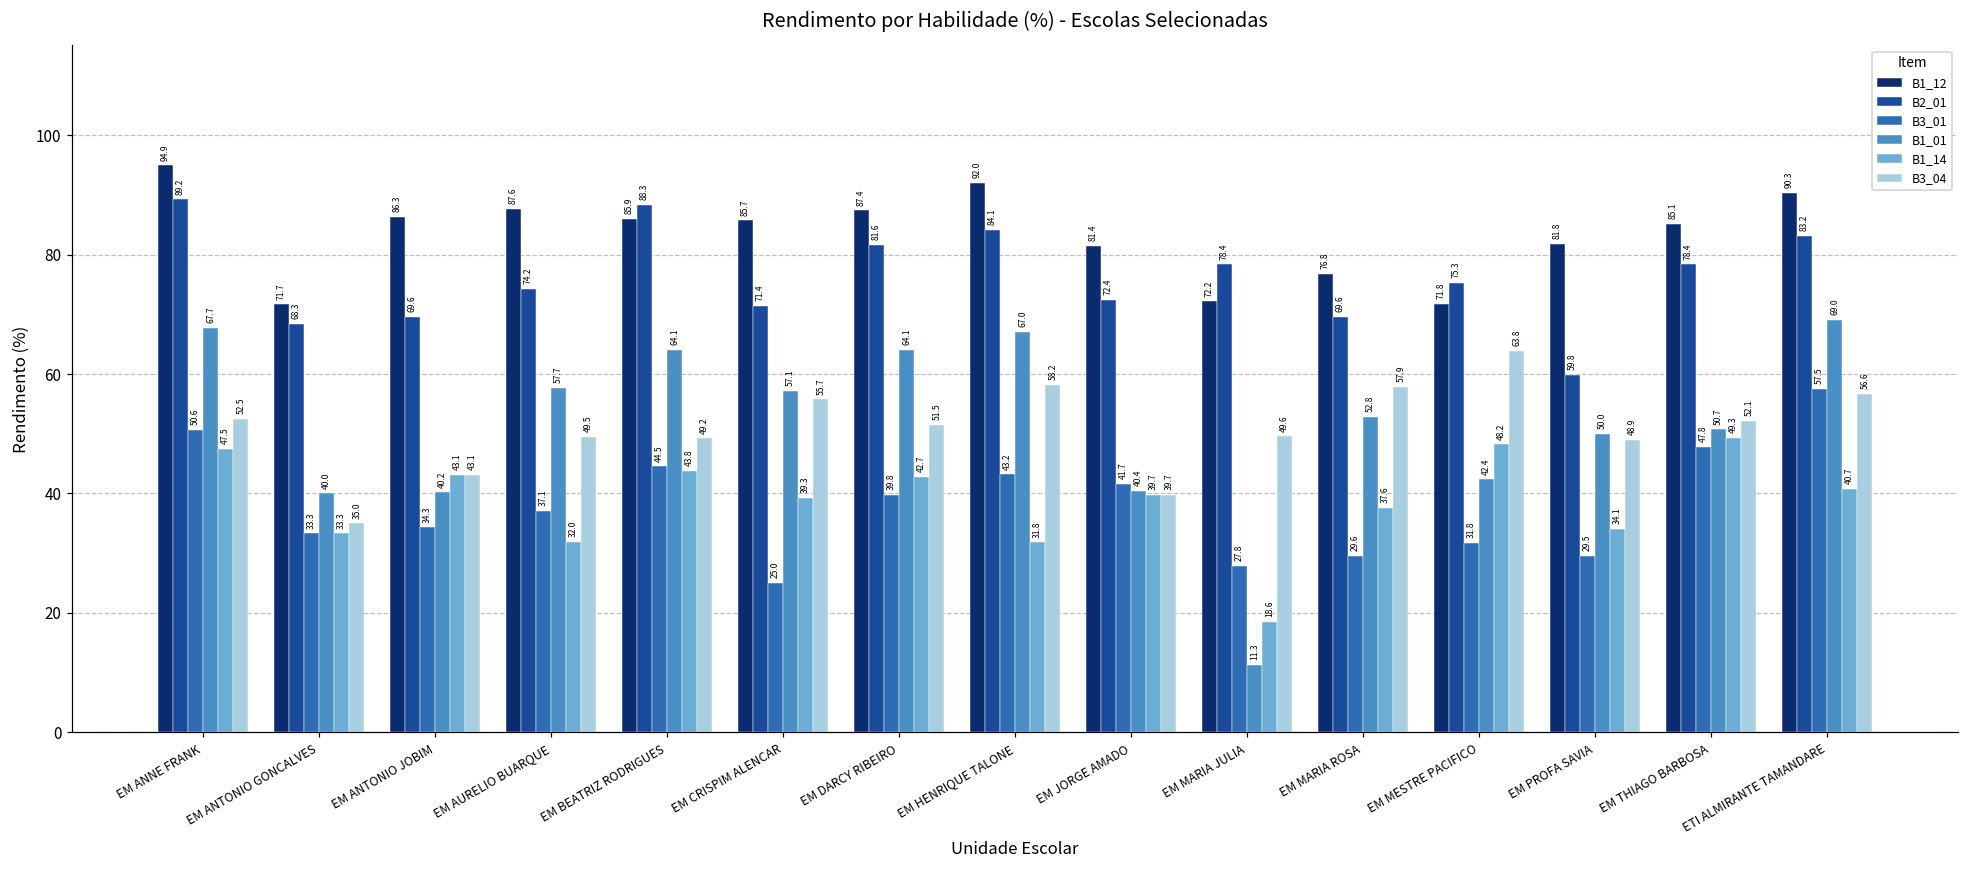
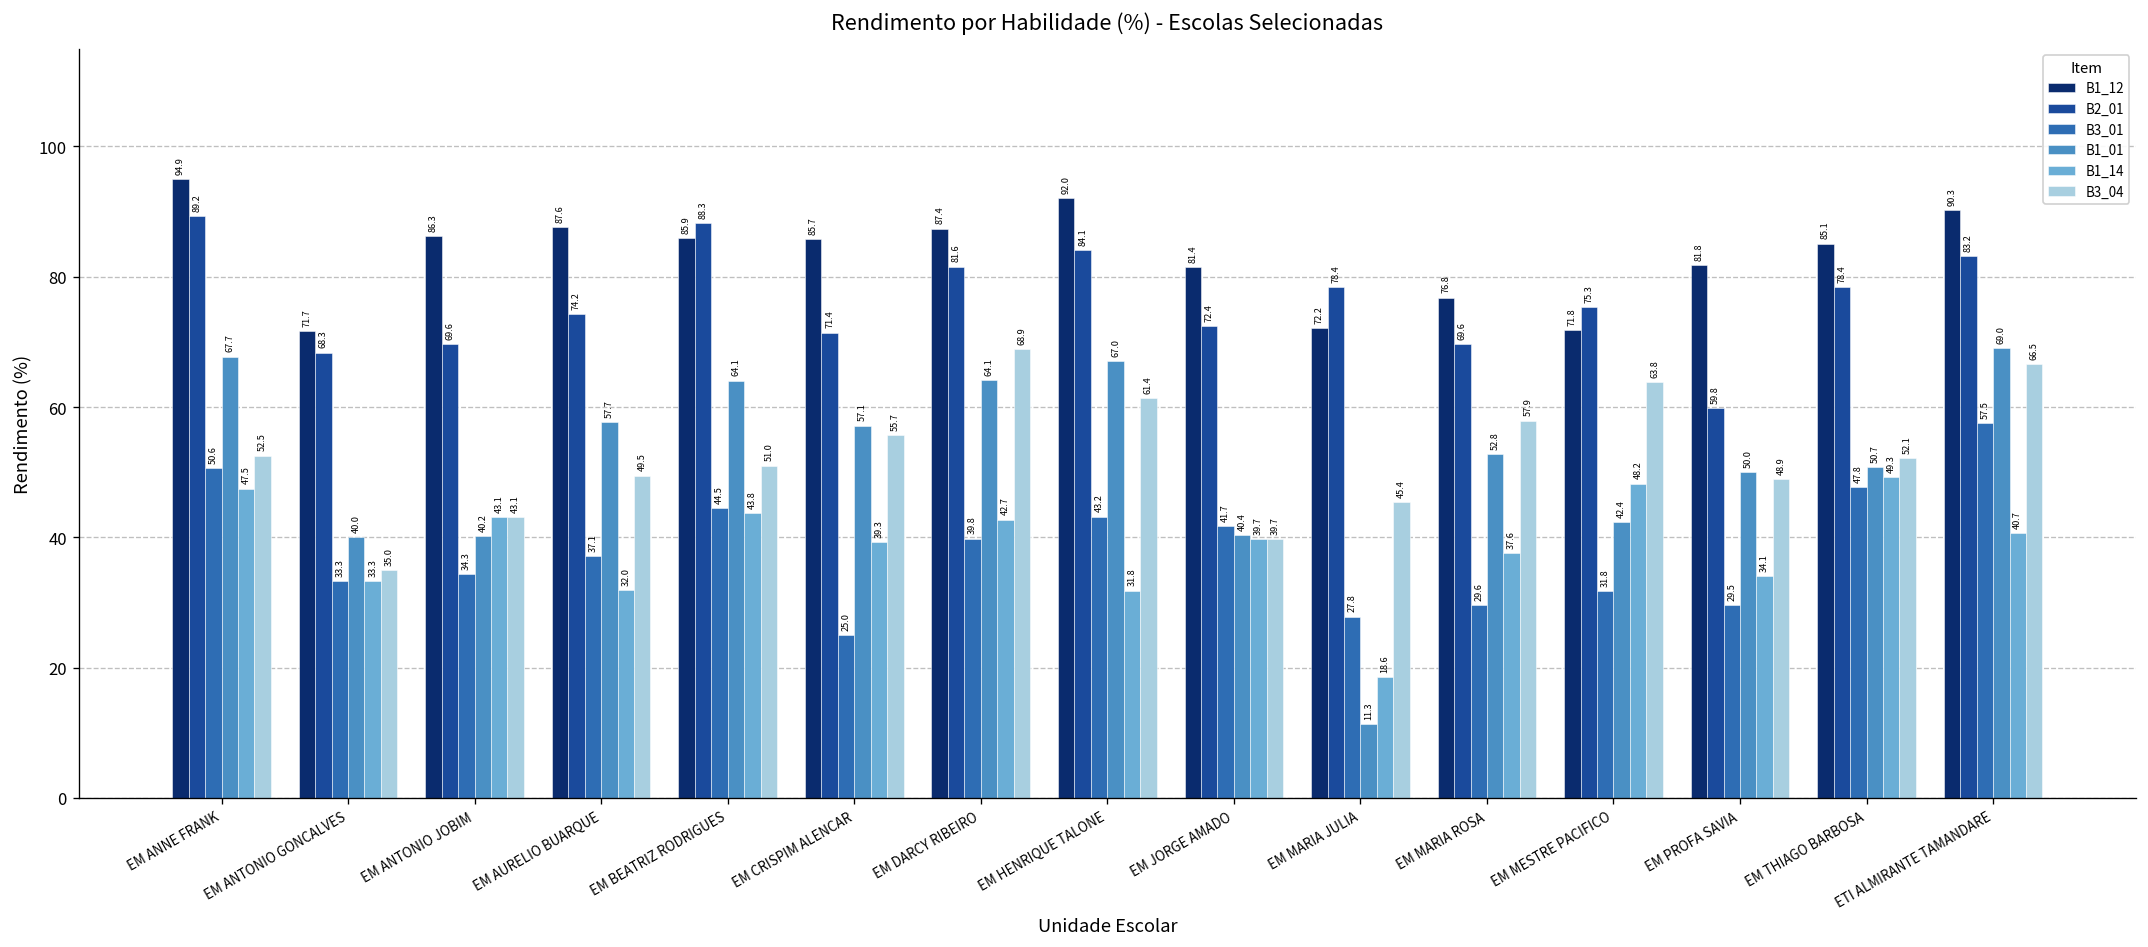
  {
    "B3_04": {
      "EM ANNE FRANK": 52.5,
      "EM ANTONIO GONCALVES": 35.0,
      "EM ANTONIO JOBIM": 43.1,
      "EM AURELIO BUARQUE": 49.5,
-     "EM BEATRIZ RODRIGUES": 49.2,
+     "EM BEATRIZ RODRIGUES": 51.0,
      "EM CRISPIM ALENCAR": 55.7,
-     "EM DARCY RIBEIRO": 51.5,
-     "EM HENRIQUE TALONE": 58.2,
+     "EM DARCY RIBEIRO": 68.9,
+     "EM HENRIQUE TALONE": 61.4,
      "EM JORGE AMADO": 39.7,
-     "EM MARIA JULIA": 49.6,
+     "EM MARIA JULIA": 45.4,
      "EM MARIA ROSA": 57.9,
      "EM MESTRE PACIFICO": 63.8,
      "EM PROFA SAVIA": 48.9,
      "EM THIAGO BARBOSA": 52.1,
-     "ETI ALMIRANTE TAMANDARE": 56.6
+     "ETI ALMIRANTE TAMANDARE": 66.5
    }
  }
